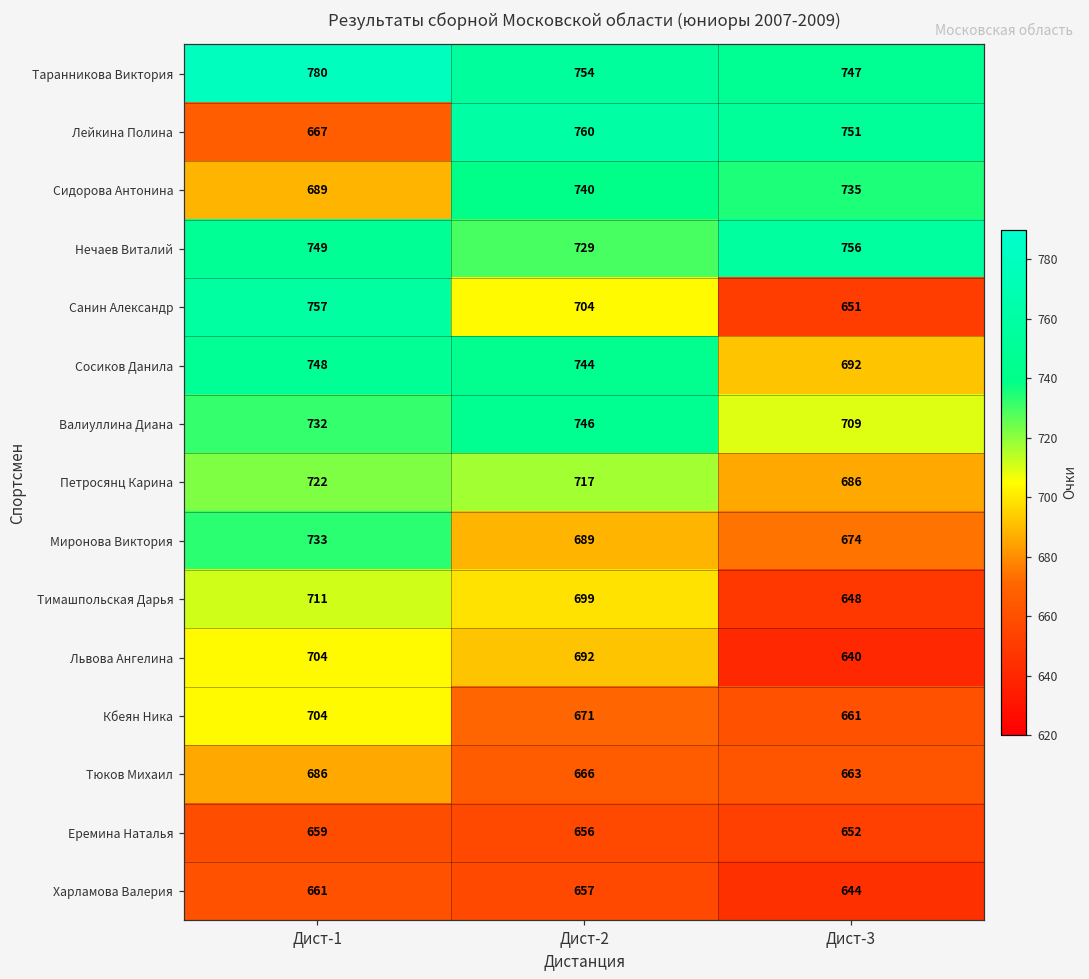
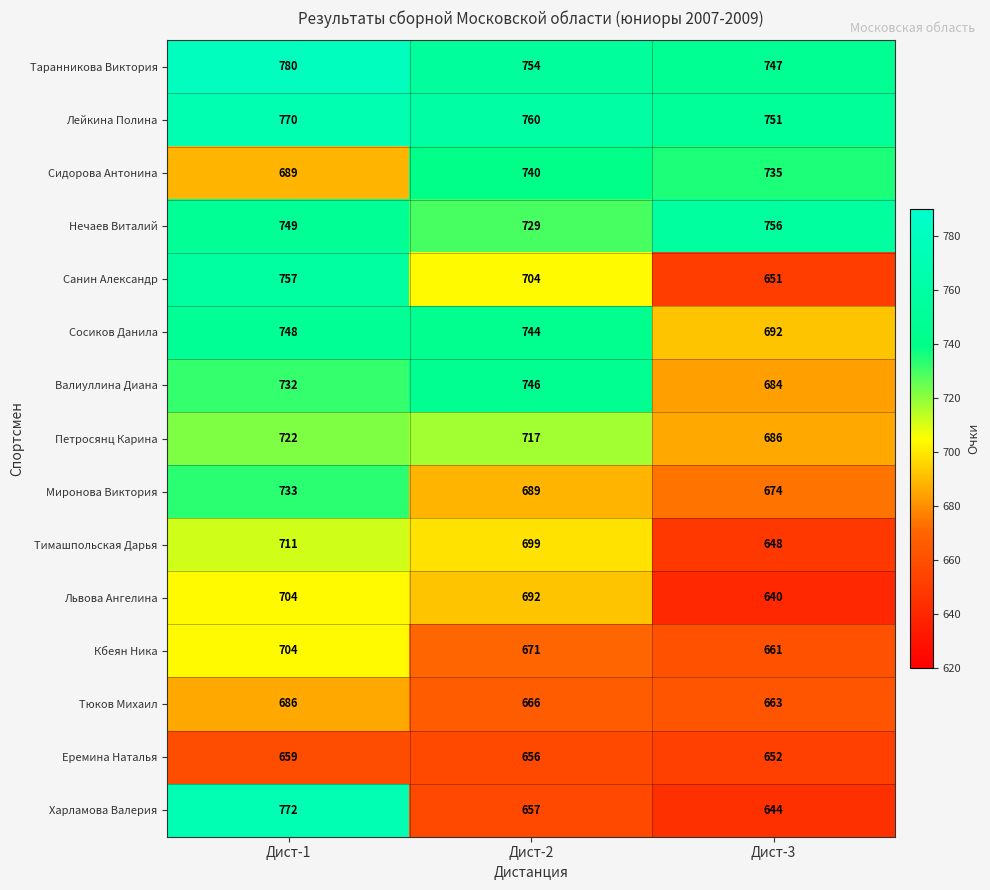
  {
    "Таранникова Виктория": {
      "Дист-1": 780,
      "Дист-2": 754,
      "Дист-3": 747
    },
    "Лейкина Полина": {
-     "Дист-1": 667,
+     "Дист-1": 770,
      "Дист-2": 760,
      "Дист-3": 751
    },
    "Сидорова Антонина": {
      "Дист-1": 689,
      "Дист-2": 740,
      "Дист-3": 735
    },
    "Нечаев Виталий": {
      "Дист-1": 749,
      "Дист-2": 729,
      "Дист-3": 756
    },
    "Санин Александр": {
      "Дист-1": 757,
      "Дист-2": 704,
      "Дист-3": 651
    },
    "Сосиков Данила": {
      "Дист-1": 748,
      "Дист-2": 744,
      "Дист-3": 692
    },
    "Валиуллина Диана": {
      "Дист-1": 732,
      "Дист-2": 746,
-     "Дист-3": 709
+     "Дист-3": 684
    },
    "Петросянц Карина": {
      "Дист-1": 722,
      "Дист-2": 717,
      "Дист-3": 686
    },
    "Миронова Виктория": {
      "Дист-1": 733,
      "Дист-2": 689,
      "Дист-3": 674
    },
    "Тимашпольская Дарья": {
      "Дист-1": 711,
      "Дист-2": 699,
      "Дист-3": 648
    },
    "Львова Ангелина": {
      "Дист-1": 704,
      "Дист-2": 692,
      "Дист-3": 640
    },
    "Кбеян Ника": {
      "Дист-1": 704,
      "Дист-2": 671,
      "Дист-3": 661
    },
    "Тюков Михаил": {
      "Дист-1": 686,
      "Дист-2": 666,
      "Дист-3": 663
    },
    "Еремина Наталья": {
      "Дист-1": 659,
      "Дист-2": 656,
      "Дист-3": 652
    },
    "Харламова Валерия": {
-     "Дист-1": 661,
+     "Дист-1": 772,
      "Дист-2": 657,
      "Дист-3": 644
    }
  }
